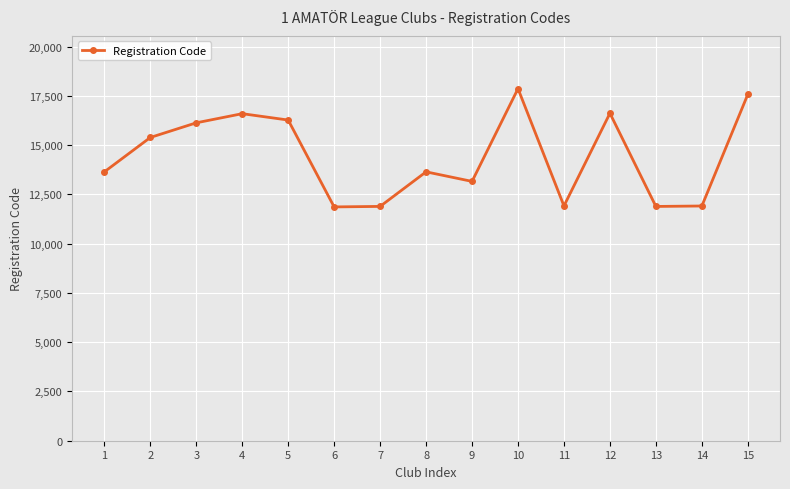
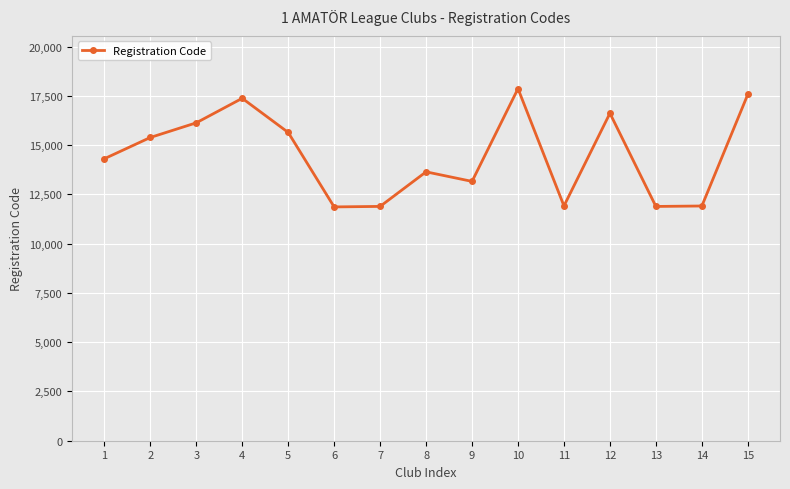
  {
-   "1": "13,600",
+   "1": "14,300",
    "2": "15,400",
    "3": "16,100",
-   "4": "16,600",
-   "5": "16,300",
+   "4": "17,400",
+   "5": "15,600",
    "6": "11,900",
    "7": "11,900",
    "8": "13,600",
    "9": "13,200",
    "10": "17,900",
    "11": "11,900",
    "12": "16,600",
    "13": "11,900",
    "14": "11,900",
    "15": "17,600"
  }
